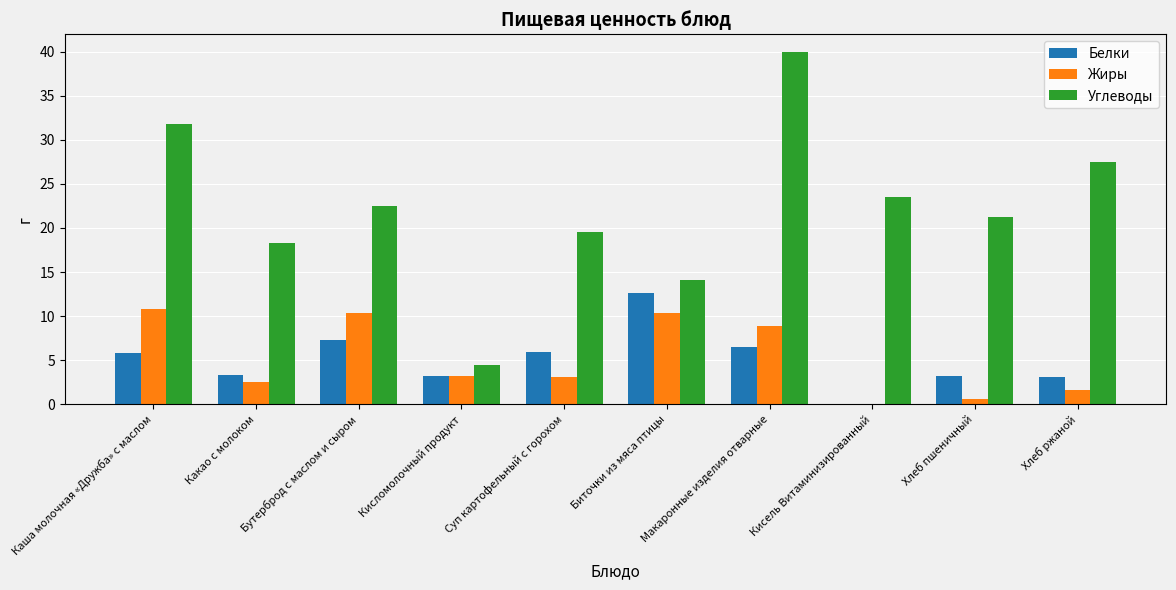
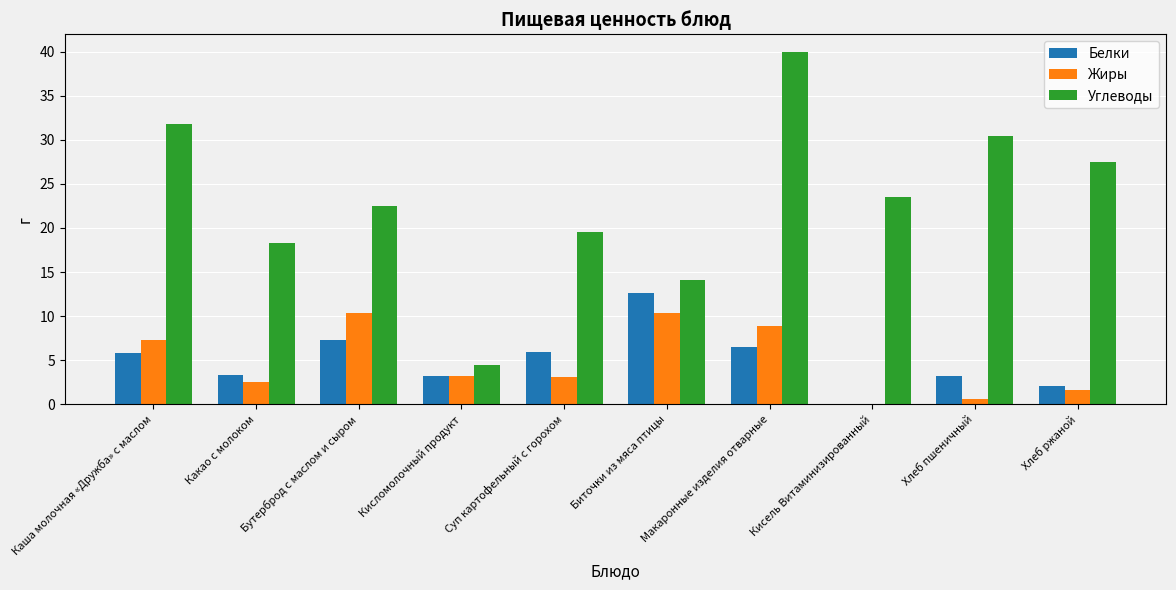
  {
    "Белки": {
      "Каша молочная «Дружба» с маслом": 6,
      "Какао с молоком": 3,
      "Бутерброд с маслом и сыром": 7,
      "Кисломолочный продукт": 3,
      "Суп картофельный с горохом": 6,
      "Биточки из мяса птицы": 13,
      "Макаронные изделия отварные": 7,
      "Кисель Витаминизированный": 0,
      "Хлеб пшеничный": 3,
-     "Хлеб ржаной": 3
+     "Хлеб ржаной": 2
    },
    "Жиры": {
-     "Каша молочная «Дружба» с маслом": 11,
+     "Каша молочная «Дружба» с маслом": 7,
      "Какао с молоком": 3,
      "Бутерброд с маслом и сыром": 10,
      "Кисломолочный продукт": 3,
      "Суп картофельный с горохом": 3,
      "Биточки из мяса птицы": 10,
      "Макаронные изделия отварные": 9,
      "Кисель Витаминизированный": 0,
      "Хлеб пшеничный": 1,
      "Хлеб ржаной": 2
    },
    "Углеводы": {
      "Каша молочная «Дружба» с маслом": 32,
      "Какао с молоком": 18,
      "Бутерброд с маслом и сыром": 23,
      "Кисломолочный продукт": 5,
      "Суп картофельный с горохом": 19,
      "Биточки из мяса птицы": 14,
      "Макаронные изделия отварные": 40,
      "Кисель Витаминизированный": 24,
-     "Хлеб пшеничный": 21,
+     "Хлеб пшеничный": 30,
      "Хлеб ржаной": 28
    }
  }
